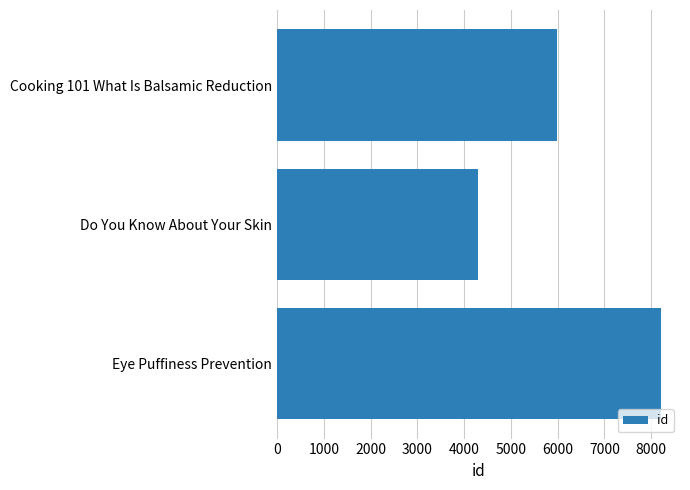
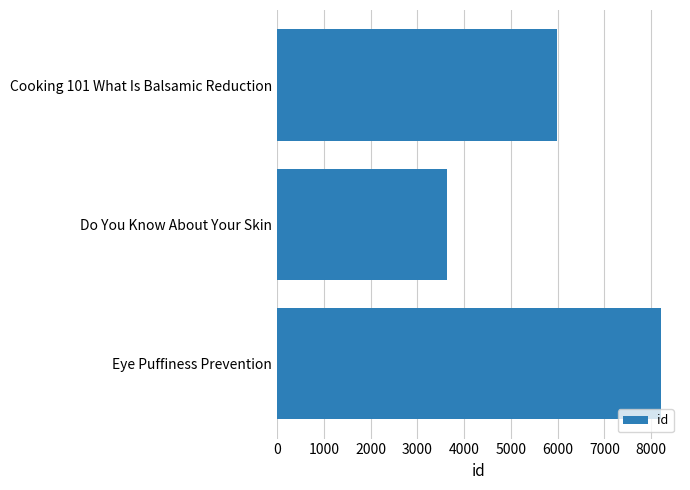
  {
    "Cooking 101 What Is Balsamic Reduction": 6000,
-   "Do You Know About Your Skin": 4300,
+   "Do You Know About Your Skin": 3600,
    "Eye Puffiness Prevention": 8200
  }
